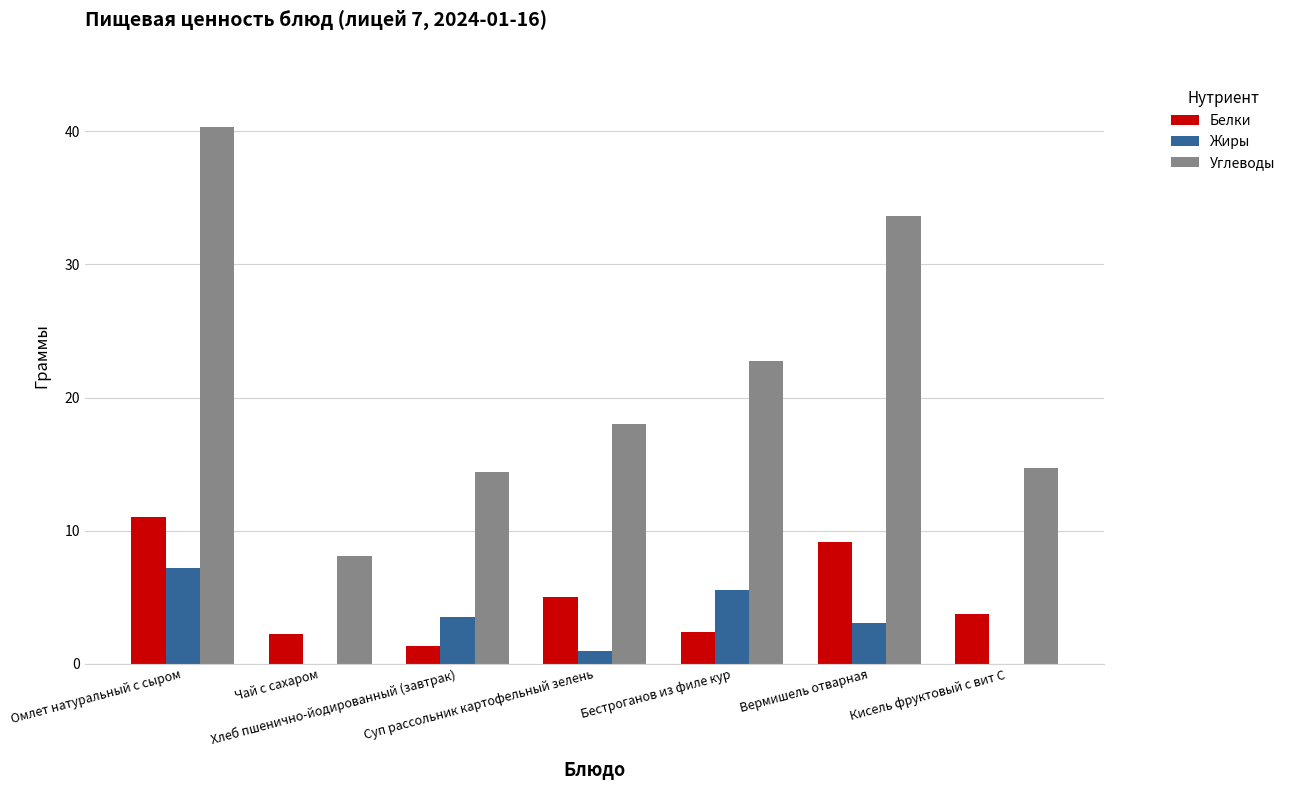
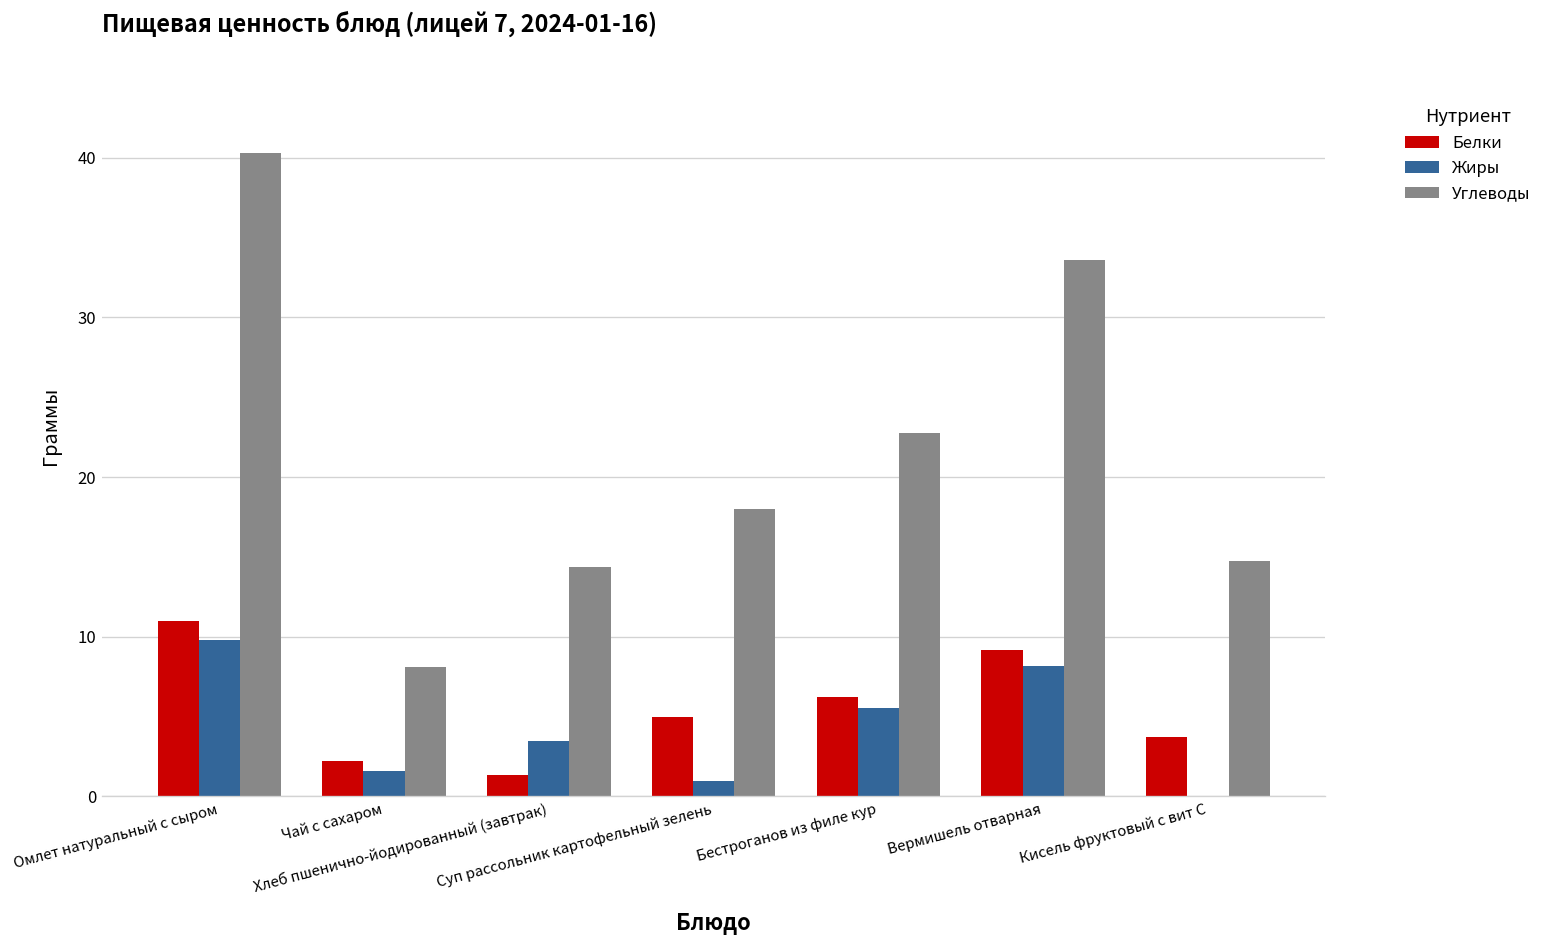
  {
    "Белки": {
      "Омлет натуральный с сыром": 11.0,
      "Чай с сахаром": 2.2,
      "Хлеб пшенично-йодированный (завтрак)": 1.3,
      "Суп рассольник картофельный зелень": 5.0,
-     "Бестроганов из филе кур": 2.4,
+     "Бестроганов из филе кур": 6.2,
      "Вермишель отварная": 9.2,
      "Кисель фруктовый с вит С": 3.7
    },
    "Жиры": {
-     "Омлет натуральный с сыром": 7.2,
-     "Чай с сахаром": 0.0,
+     "Омлет натуральный с сыром": 9.8,
+     "Чай с сахаром": 1.6,
      "Хлеб пшенично-йодированный (завтрак)": 3.5,
      "Суп рассольник картофельный зелень": 1.0,
      "Бестроганов из филе кур": 5.5,
-     "Вермишель отварная": 3.0,
+     "Вермишель отварная": 8.2,
      "Кисель фруктовый с вит С": 0.0
    },
    "Углеводы": {
      "Омлет натуральный с сыром": 40.3,
      "Чай с сахаром": 8.1,
      "Хлеб пшенично-йодированный (завтрак)": 14.4,
      "Суп рассольник картофельный зелень": 18.0,
      "Бестроганов из филе кур": 22.7,
      "Вермишель отварная": 33.6,
      "Кисель фруктовый с вит С": 14.7
    }
  }
